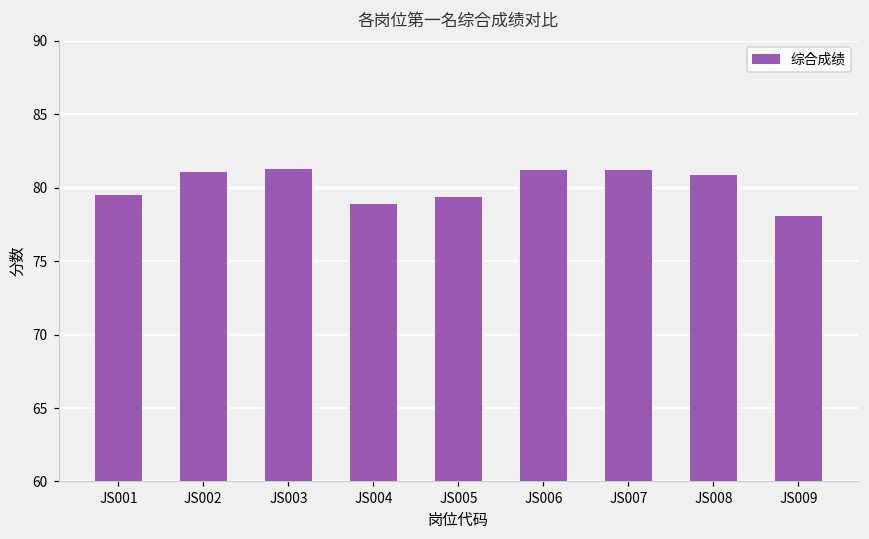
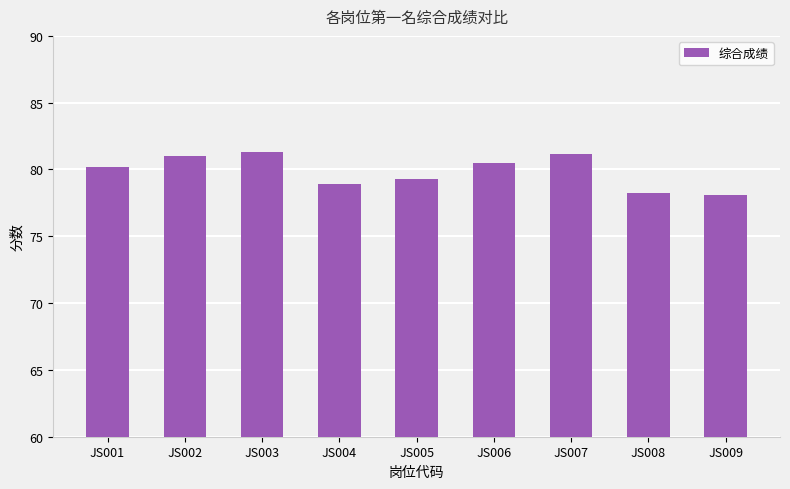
  {
-   "JS001": 79.5,
+   "JS001": 80.2,
    "JS002": 81.0,
    "JS003": 81.3,
    "JS004": 78.9,
    "JS005": 79.3,
-   "JS006": 81.2,
+   "JS006": 80.5,
    "JS007": 81.2,
-   "JS008": 80.9,
+   "JS008": 78.3,
    "JS009": 78.1
  }
